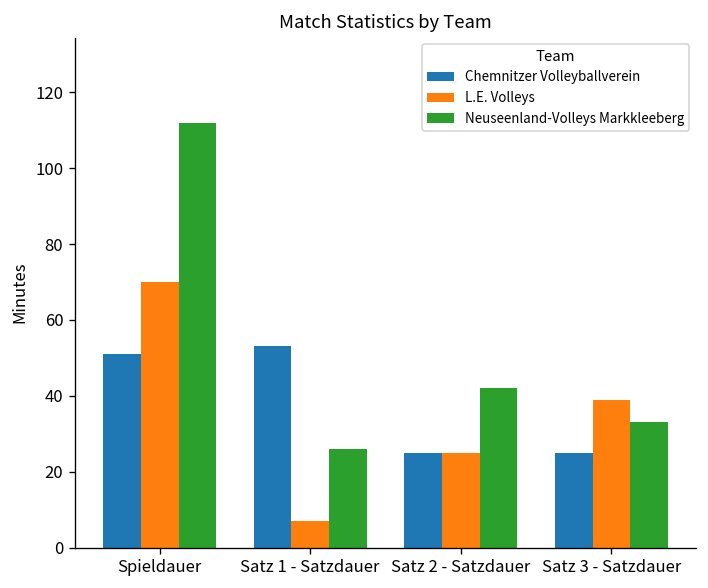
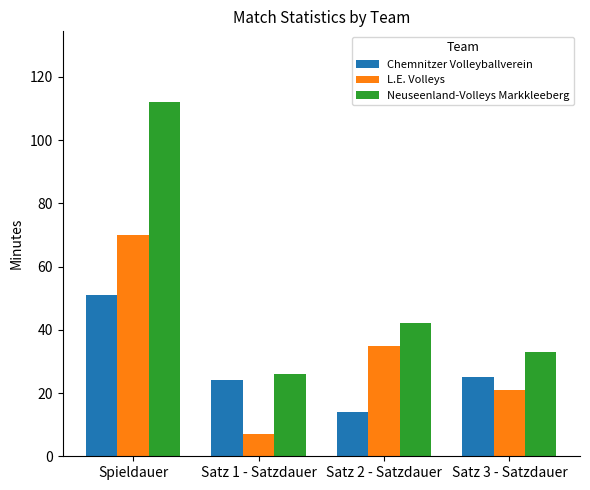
  {
    "Chemnitzer Volleyballverein": {
      "Spieldauer": 51,
-     "Satz 1 - Satzdauer": 53,
-     "Satz 2 - Satzdauer": 25,
+     "Satz 1 - Satzdauer": 24,
+     "Satz 2 - Satzdauer": 14,
      "Satz 3 - Satzdauer": 25
    },
    "L.E. Volleys": {
      "Spieldauer": 70,
      "Satz 1 - Satzdauer": 7,
-     "Satz 2 - Satzdauer": 25,
-     "Satz 3 - Satzdauer": 39
+     "Satz 2 - Satzdauer": 35,
+     "Satz 3 - Satzdauer": 21
    },
    "Neuseenland-Volleys Markkleeberg": {
      "Spieldauer": 112,
      "Satz 1 - Satzdauer": 26,
      "Satz 2 - Satzdauer": 42,
      "Satz 3 - Satzdauer": 33
    }
  }
